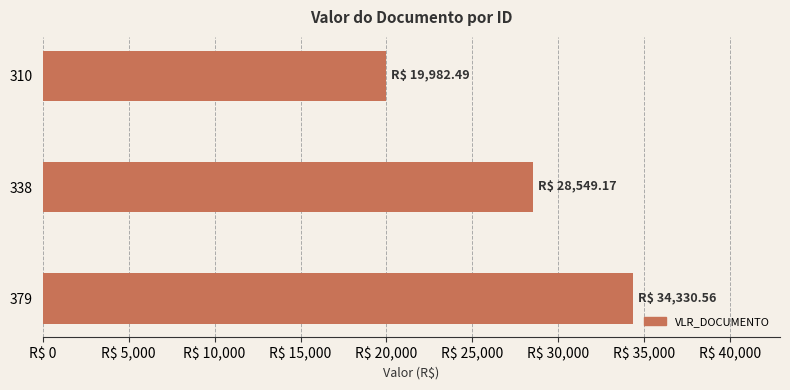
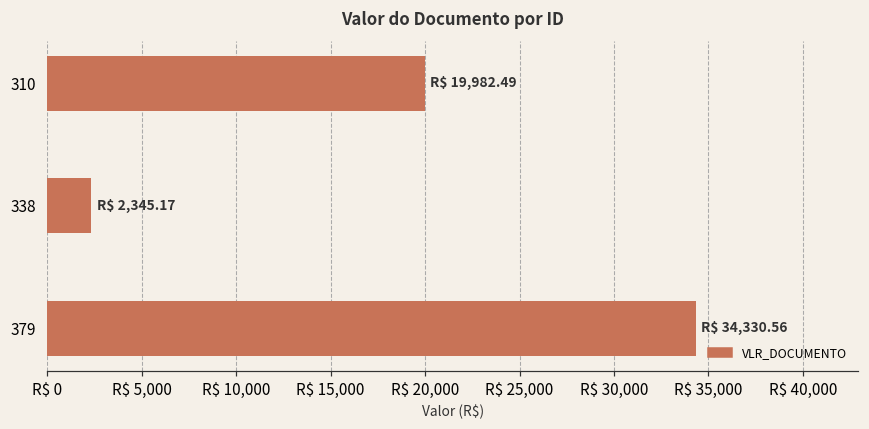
  {
    "310": "19,982.49",
-   "338": "28,549.17",
+   "338": "2,345.17",
    "379": "34,330.56"
  }
